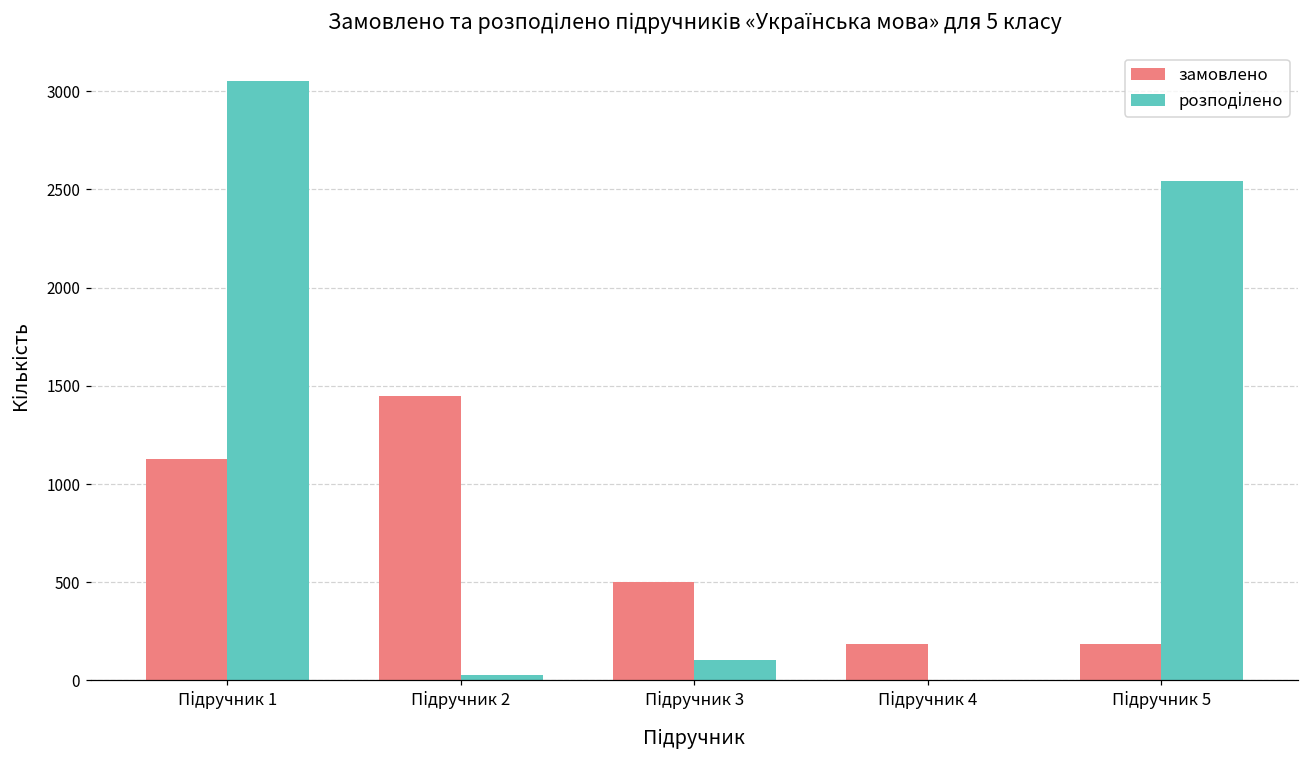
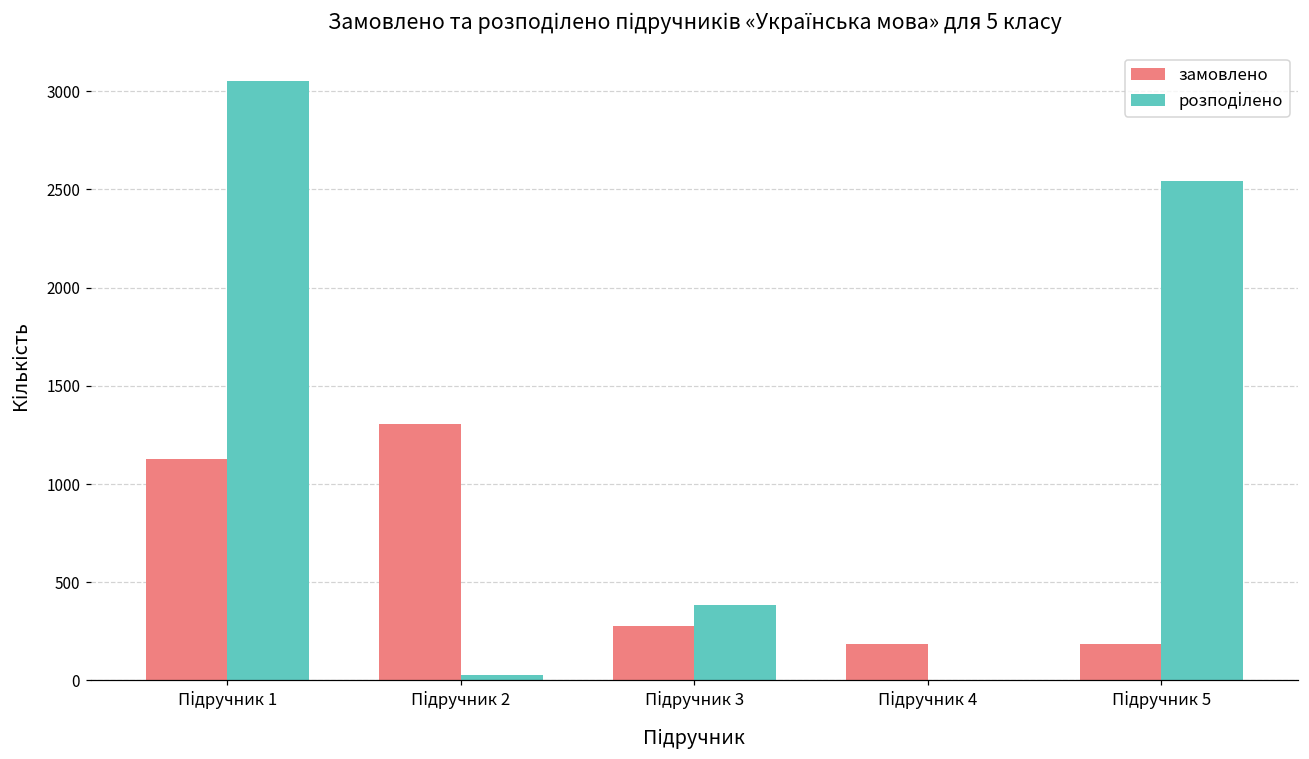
  {
    "замовлено": {
      "Підручник 1": 1130,
-     "Підручник 2": 1450,
-     "Підручник 3": 500,
+     "Підручник 2": 1310,
+     "Підручник 3": 280,
      "Підручник 4": 190,
      "Підручник 5": 190
    },
    "розподілено": {
      "Підручник 1": 3050,
      "Підручник 2": 30,
-     "Підручник 3": 100,
+     "Підручник 3": 390,
      "Підручник 4": 0,
      "Підручник 5": 2540
    }
  }
